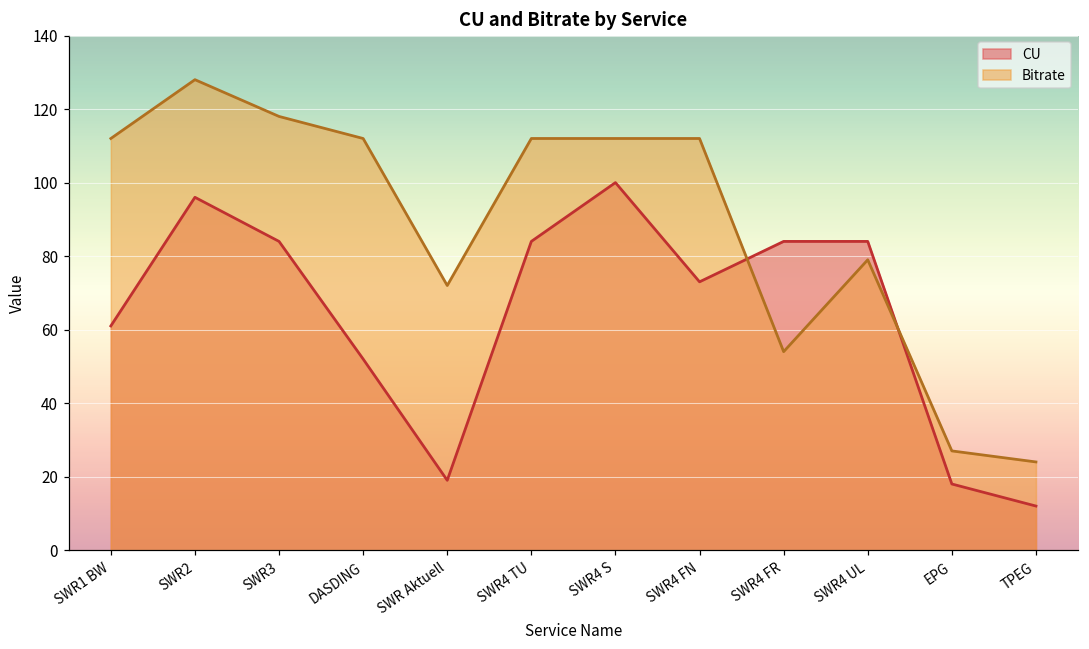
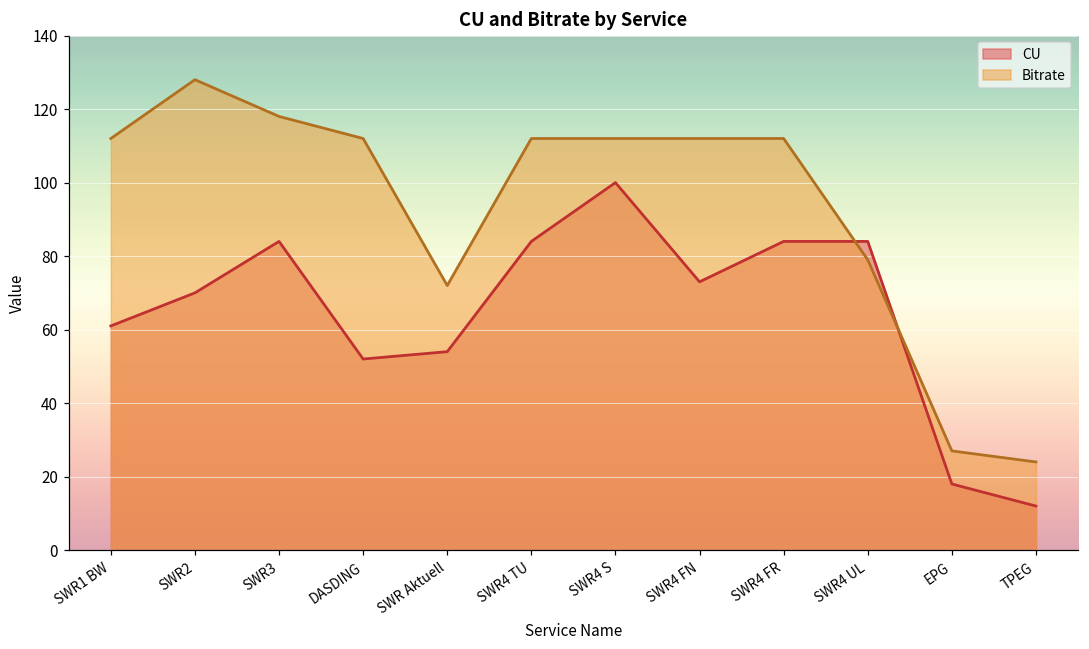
  {
    "CU": {
      "SWR1 BW": 61,
-     "SWR2": 96,
+     "SWR2": 70,
      "SWR3": 84,
      "DASDING": 52,
-     "SWR Aktuell": 19,
+     "SWR Aktuell": 54,
      "SWR4 TU": 84,
      "SWR4 S": 100,
      "SWR4 FN": 73,
      "SWR4 FR": 84,
      "SWR4 UL": 84,
      "EPG": 18,
      "TPEG": 12
    },
    "Bitrate": {
      "SWR1 BW": 112,
      "SWR2": 128,
      "SWR3": 118,
      "DASDING": 112,
      "SWR Aktuell": 72,
      "SWR4 TU": 112,
      "SWR4 S": 112,
      "SWR4 FN": 112,
-     "SWR4 FR": 54,
+     "SWR4 FR": 112,
      "SWR4 UL": 79,
      "EPG": 27,
      "TPEG": 24
    }
  }
